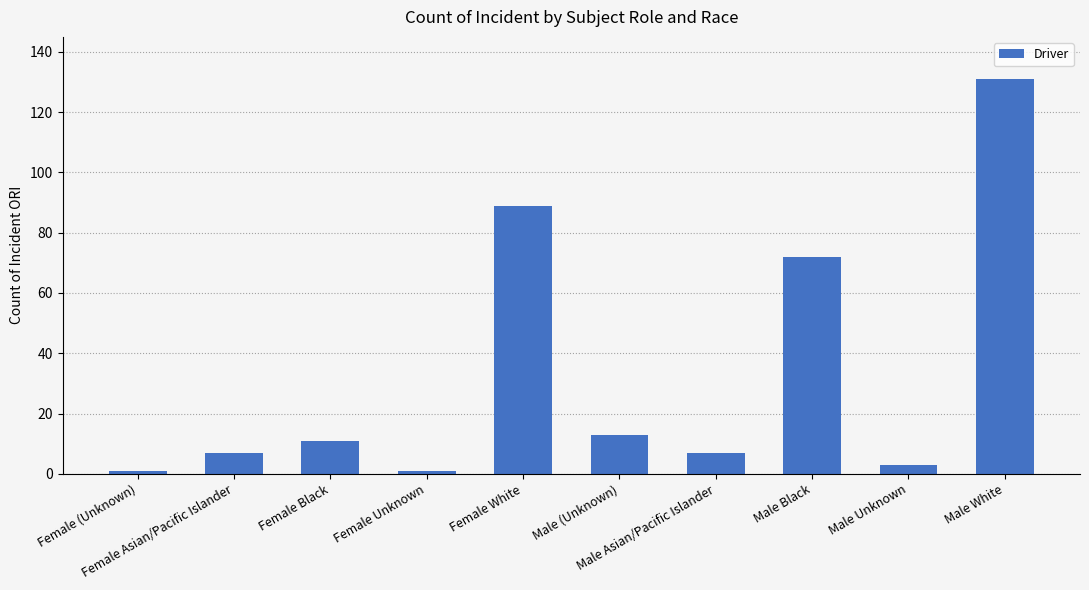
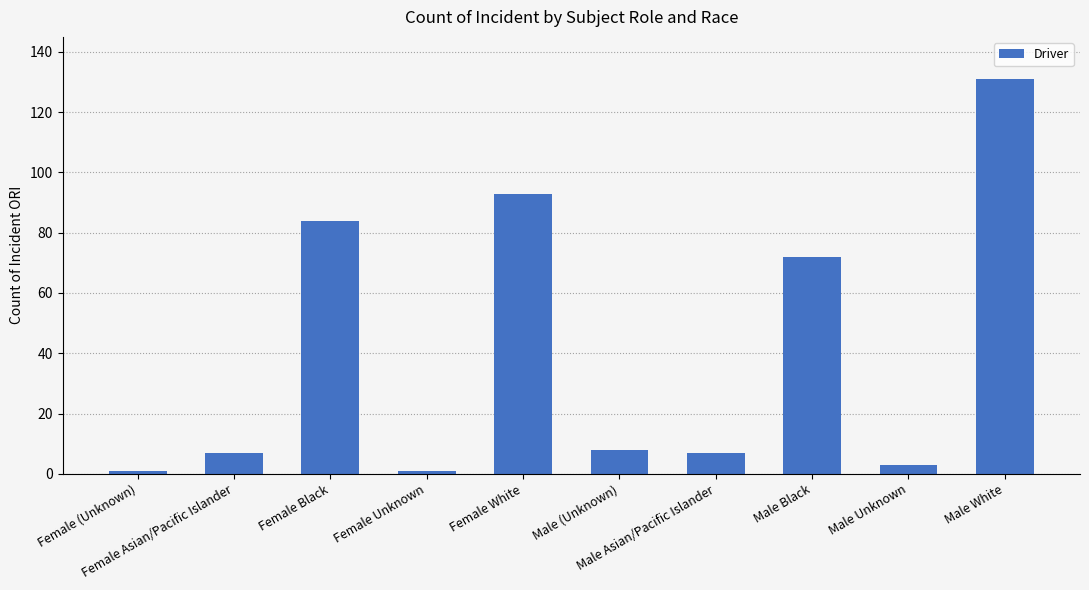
  {
    "Female (Unknown)": 1,
    "Female Asian/Pacific Islander": 7,
-   "Female Black": 11,
+   "Female Black": 84,
    "Female Unknown": 1,
-   "Female White": 89,
-   "Male (Unknown)": 13,
+   "Female White": 93,
+   "Male (Unknown)": 8,
    "Male Asian/Pacific Islander": 7,
    "Male Black": 72,
    "Male Unknown": 3,
    "Male White": 131
  }
